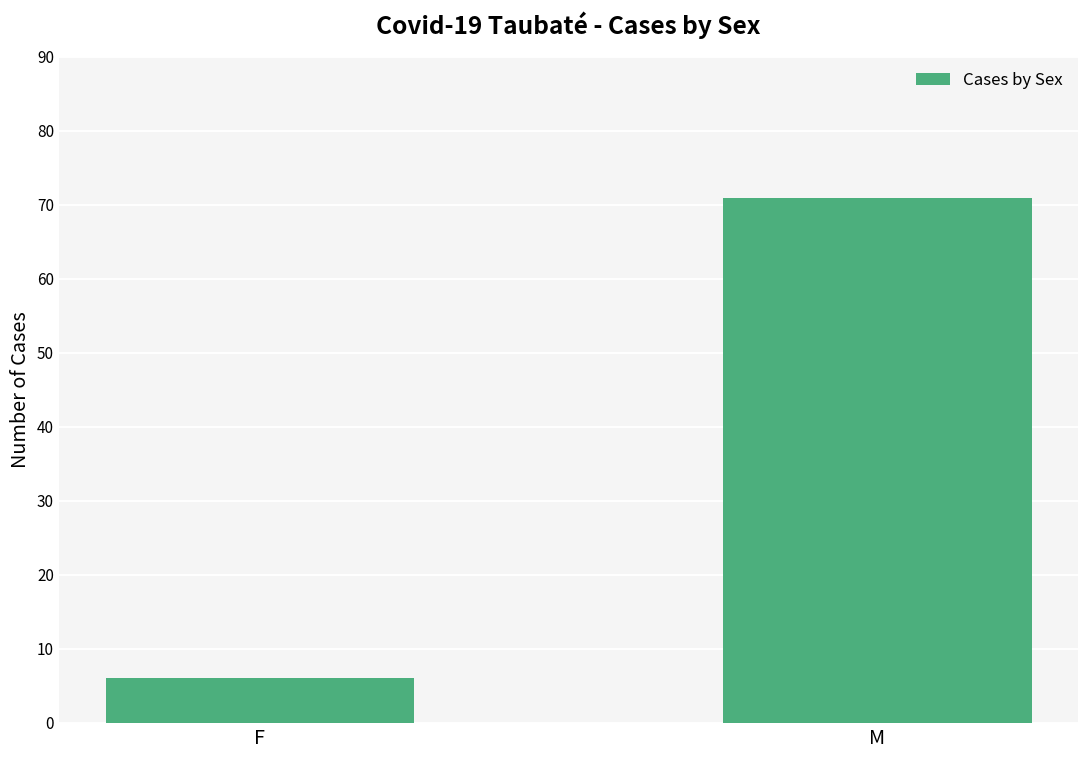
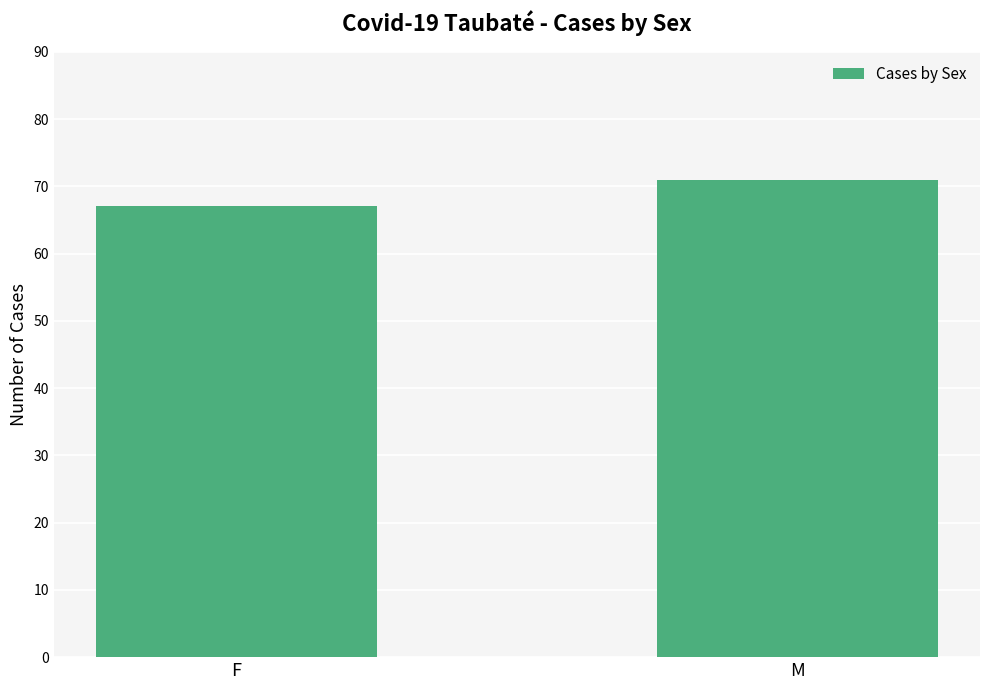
  {
-   "F": 6,
+   "F": 67,
    "M": 71
  }
